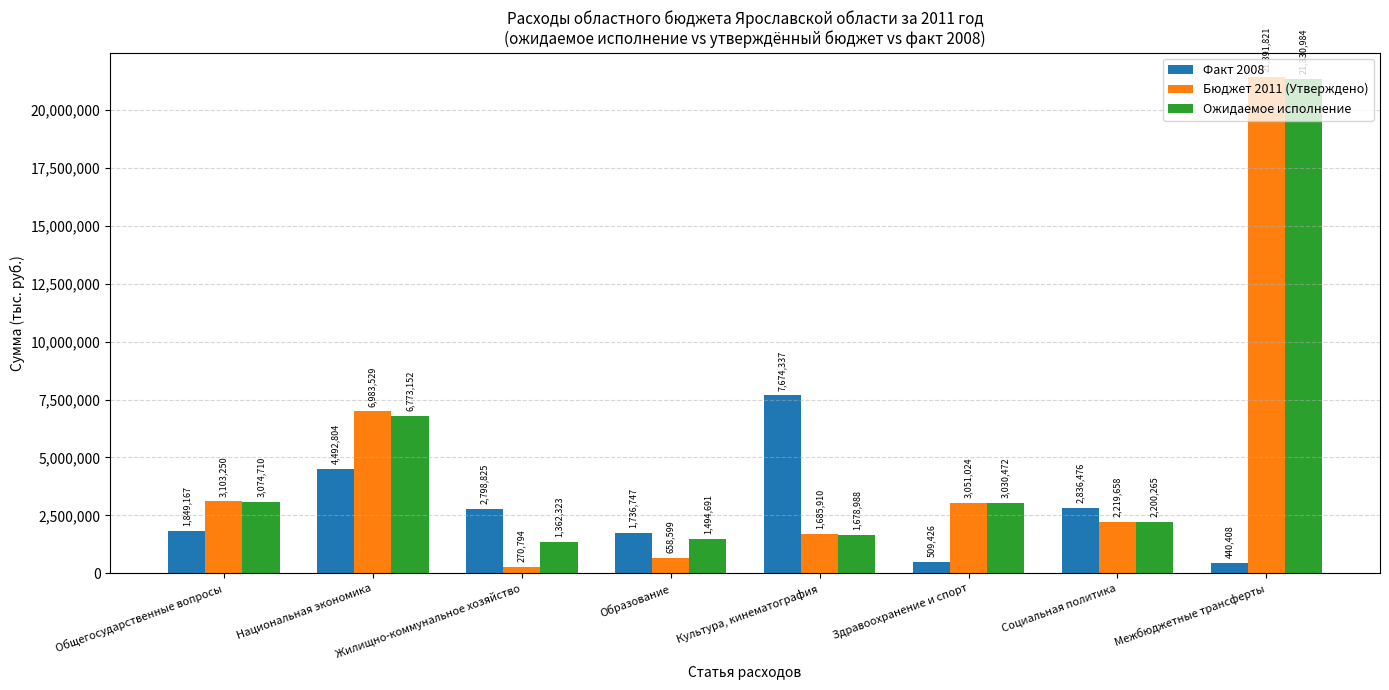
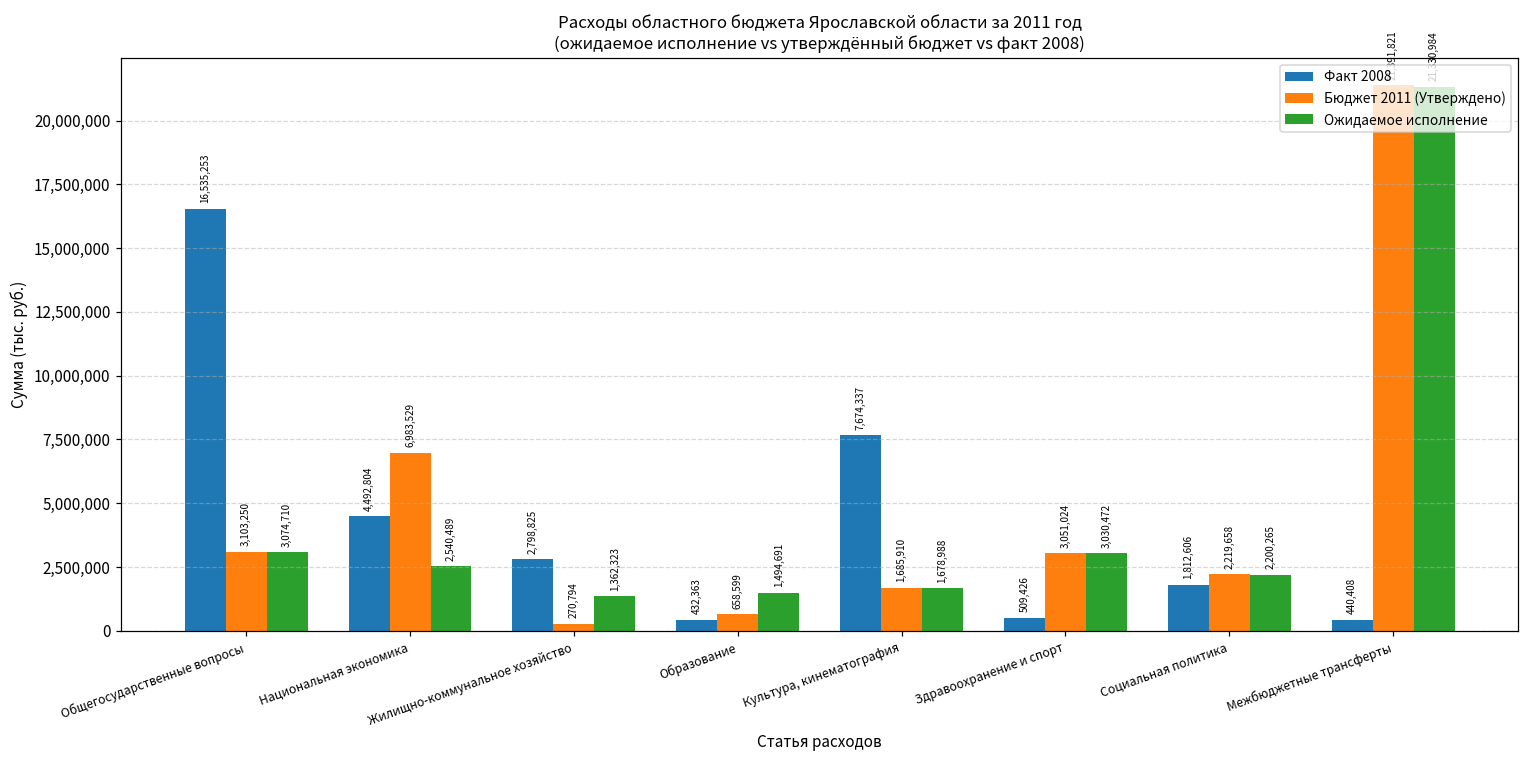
  {
    "Факт 2008": {
-     "Общегосударственные вопросы": "1,849,167",
+     "Общегосударственные вопросы": "16,535,253",
      "Национальная экономика": "4,492,804",
      "Жилищно-коммунальное хозяйство": "2,798,825",
-     "Образование": "1,736,747",
+     "Образование": "432,363",
      "Культура, кинематография": "7,674,337",
      "Здравоохранение и спорт": "509,426",
-     "Социальная политика": "2,836,476",
+     "Социальная политика": "1,812,606",
      "Межбюджетные трансферты": "440,408"
    },
    "Бюджет 2011 (Утверждено)": {
      "Общегосударственные вопросы": "3,103,250",
      "Национальная экономика": "6,983,529",
      "Жилищно-коммунальное хозяйство": "270,794",
      "Образование": "658,599",
      "Культура, кинематография": "1,685,910",
      "Здравоохранение и спорт": "3,051,024",
      "Социальная политика": "2,219,658"
    },
    "Ожидаемое исполнение": {
      "Общегосударственные вопросы": "3,074,710",
-     "Национальная экономика": "6,773,152",
+     "Национальная экономика": "2,540,489",
      "Жилищно-коммунальное хозяйство": "1,362,323",
      "Образование": "1,494,691",
      "Культура, кинематография": "1,678,988",
      "Здравоохранение и спорт": "3,030,472",
      "Социальная политика": "2,200,265"
    }
  }
